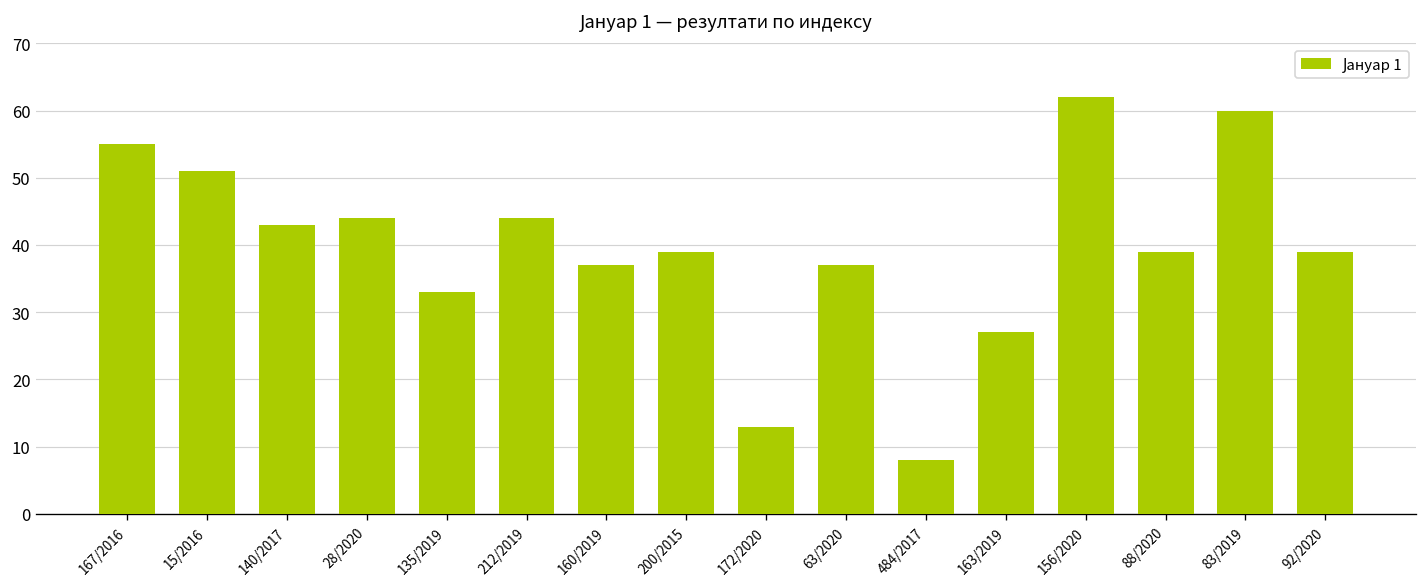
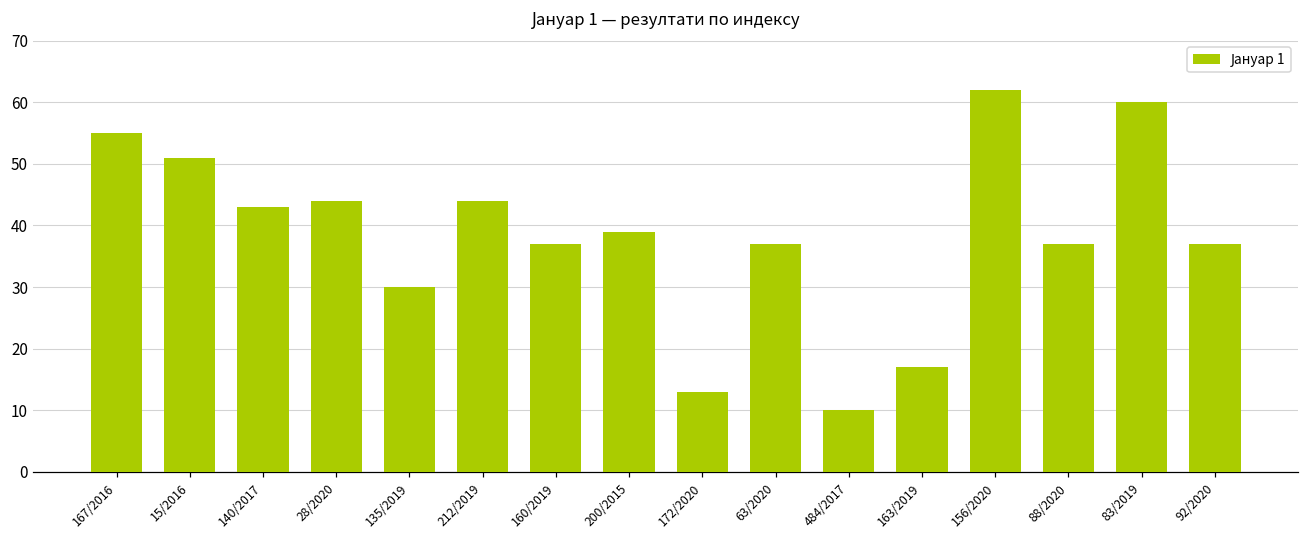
  {
    "167/2016": 55,
    "15/2016": 51,
    "140/2017": 43,
    "28/2020": 44,
-   "135/2019": 33,
+   "135/2019": 30,
    "212/2019": 44,
    "160/2019": 37,
    "200/2015": 39,
    "172/2020": 13,
    "63/2020": 37,
-   "484/2017": 8,
-   "163/2019": 27,
+   "484/2017": 10,
+   "163/2019": 17,
    "156/2020": 62,
-   "88/2020": 39,
+   "88/2020": 37,
    "83/2019": 60,
-   "92/2020": 39
+   "92/2020": 37
  }
